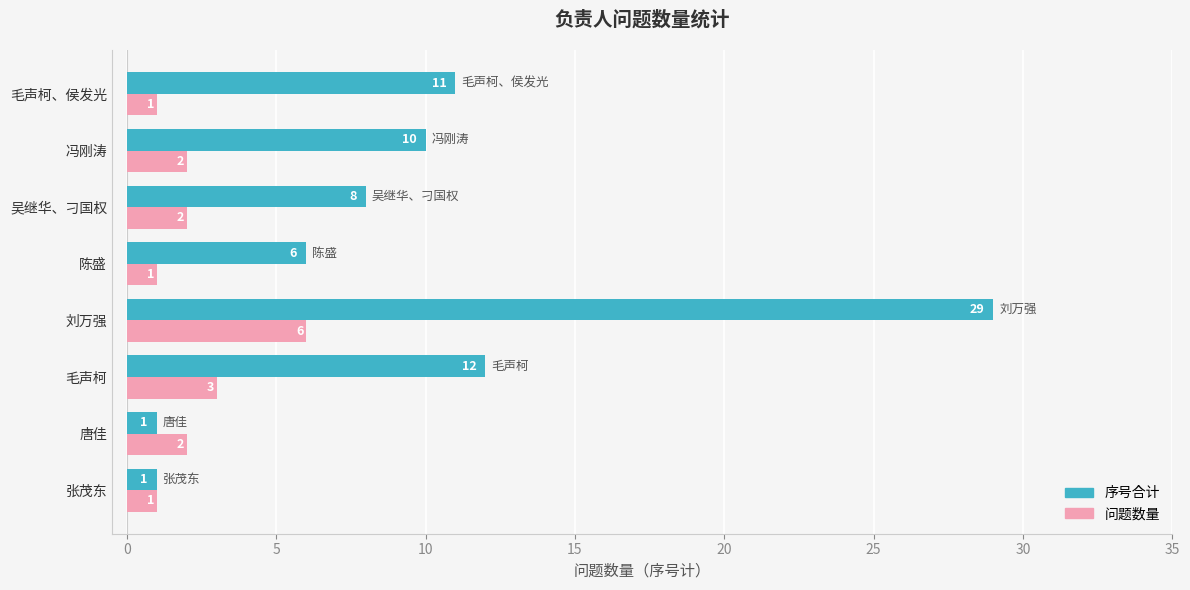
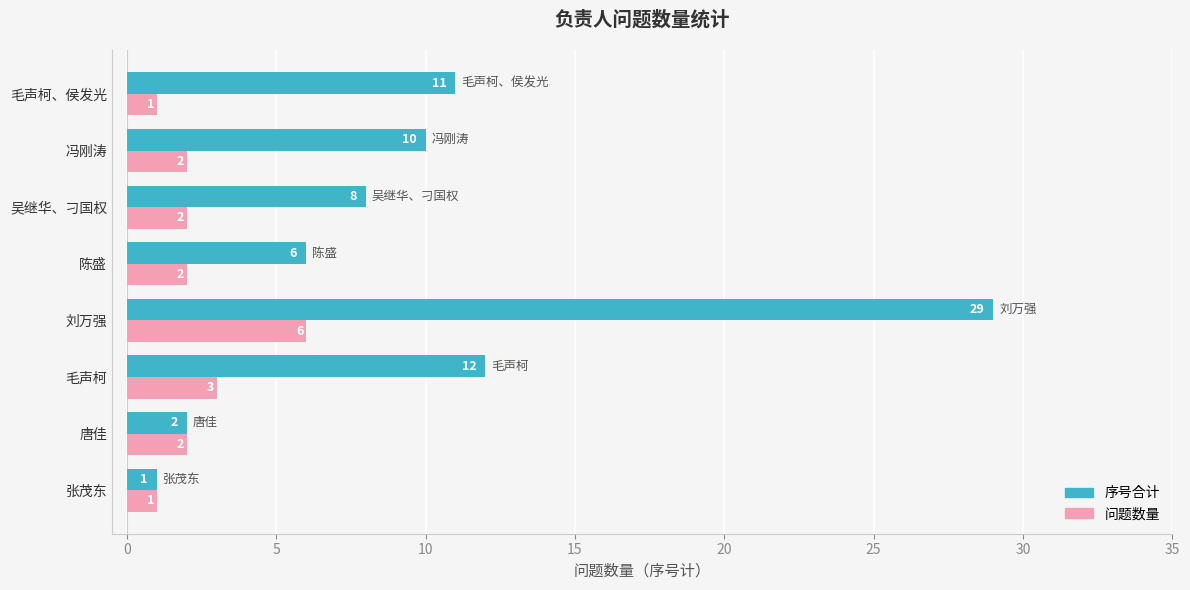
  {
    "序号合计": {
      "毛声柯、侯发光": 11,
      "冯刚涛": 10,
      "吴继华、刁国权": 8,
      "陈盛": 6,
      "刘万强": 29,
      "毛声柯": 12,
-     "唐佳": 1,
+     "唐佳": 2,
      "张茂东": 1
    },
    "问题数量": {
      "毛声柯、侯发光": 1,
      "冯刚涛": 2,
      "吴继华、刁国权": 2,
-     "陈盛": 1,
+     "陈盛": 2,
      "刘万强": 6,
      "毛声柯": 3,
      "唐佳": 2,
      "张茂东": 1
    }
  }
